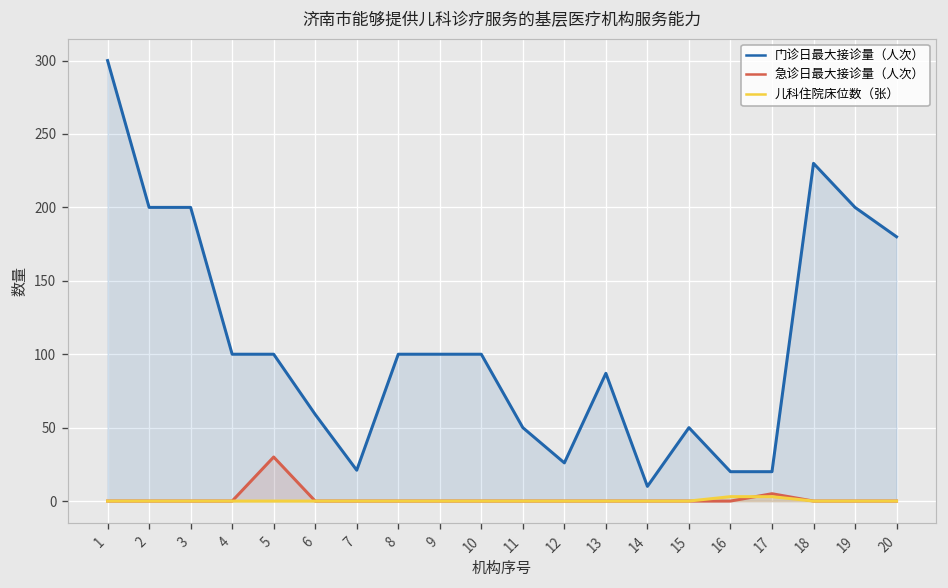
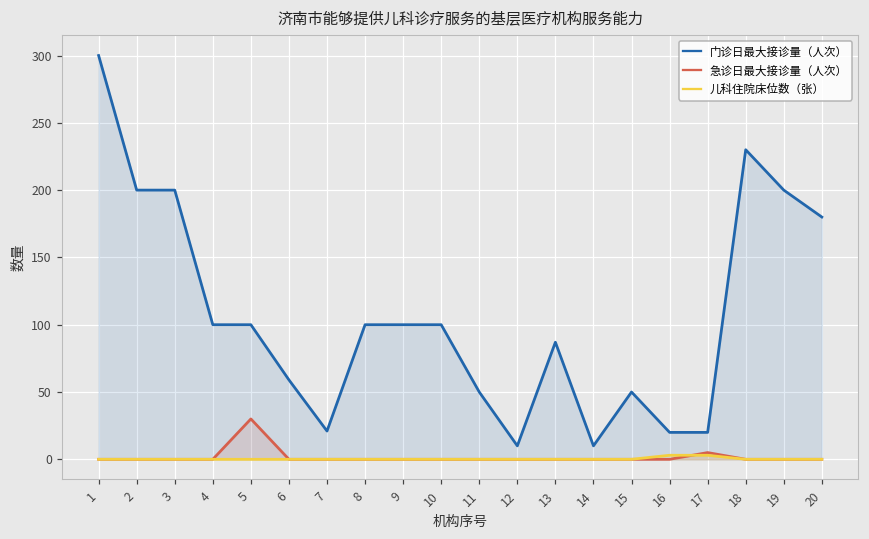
  {
    "门诊日最大接诊量（人次）": {
      "1": 300,
      "2": 200,
      "3": 200,
      "4": 100,
      "5": 100,
      "6": 59,
      "7": 21,
      "8": 100,
      "9": 100,
      "10": 100,
      "11": 50,
-     "12": 26,
+     "12": 10,
      "13": 87,
      "14": 10,
      "15": 50,
      "16": 20,
      "17": 20,
      "18": 230,
      "19": 200,
      "20": 180
    },
    "急诊日最大接诊量（人次）": {
      "5": 30,
      "16": 0
    },
    "儿科住院床位数（张）": {
      "5": 0,
      "16": 3
    }
  }
